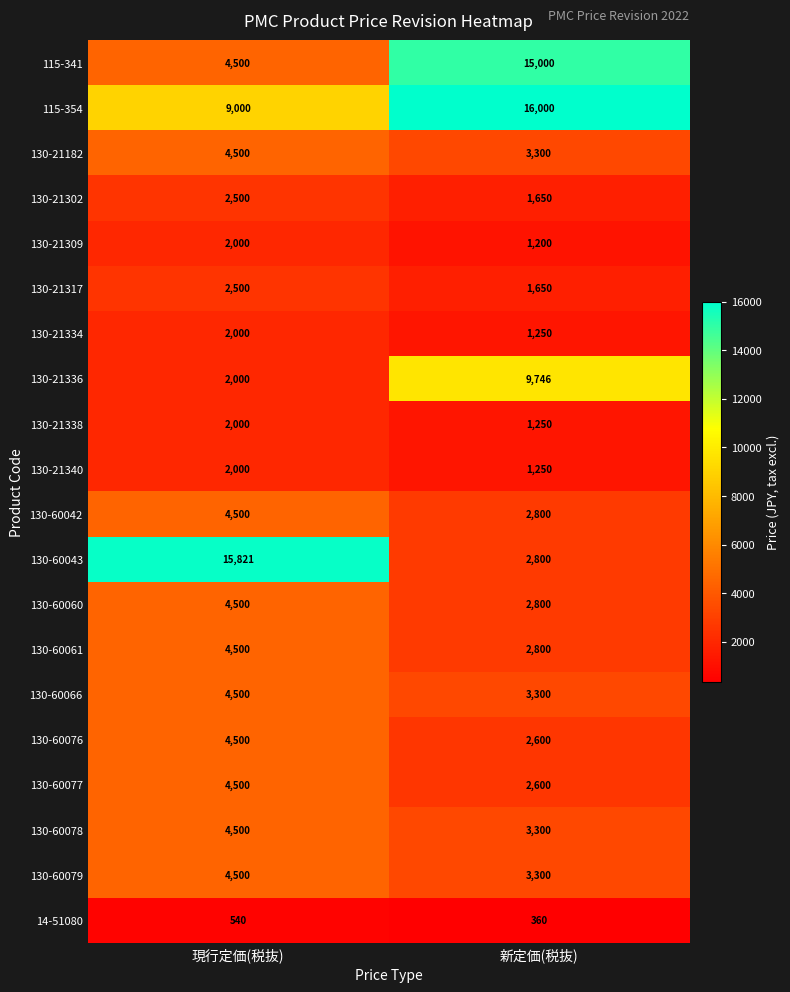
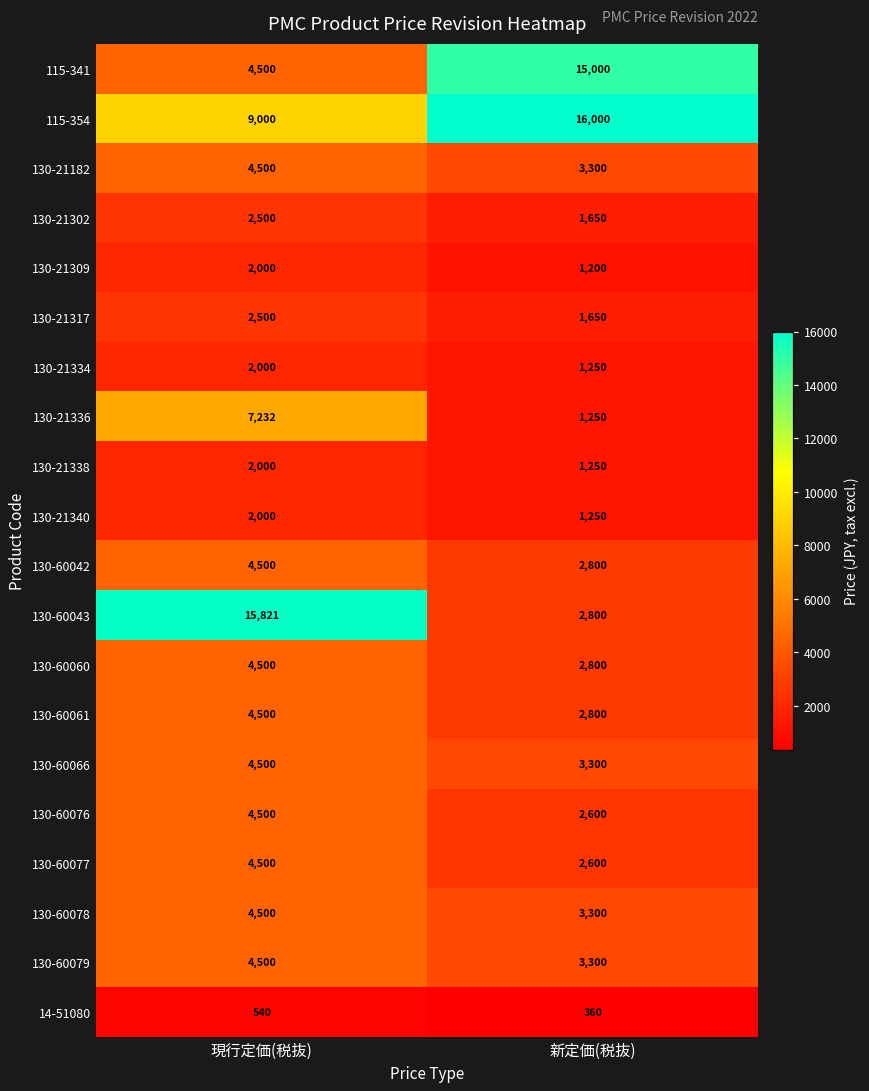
  {
    "115-341": {
      "現行定価(税抜)": "4,500",
      "新定価(税抜)": "15,000"
    },
    "115-354": {
      "現行定価(税抜)": "9,000",
      "新定価(税抜)": "16,000"
    },
    "130-21182": {
      "現行定価(税抜)": "4,500",
      "新定価(税抜)": "3,300"
    },
    "130-21302": {
      "現行定価(税抜)": "2,500",
      "新定価(税抜)": "1,650"
    },
    "130-21309": {
      "現行定価(税抜)": "2,000",
      "新定価(税抜)": "1,200"
    },
    "130-21317": {
      "現行定価(税抜)": "2,500",
      "新定価(税抜)": "1,650"
    },
    "130-21334": {
      "現行定価(税抜)": "2,000",
      "新定価(税抜)": "1,250"
    },
    "130-21336": {
-     "現行定価(税抜)": "2,000",
-     "新定価(税抜)": "9,746"
+     "現行定価(税抜)": "7,232",
+     "新定価(税抜)": "1,250"
    },
    "130-21338": {
      "現行定価(税抜)": "2,000",
      "新定価(税抜)": "1,250"
    },
    "130-21340": {
      "現行定価(税抜)": "2,000",
      "新定価(税抜)": "1,250"
    },
    "130-60042": {
      "現行定価(税抜)": "4,500",
      "新定価(税抜)": "2,800"
    },
    "130-60043": {
      "現行定価(税抜)": "15,821",
      "新定価(税抜)": "2,800"
    },
    "130-60060": {
      "現行定価(税抜)": "4,500",
      "新定価(税抜)": "2,800"
    },
    "130-60061": {
      "現行定価(税抜)": "4,500",
      "新定価(税抜)": "2,800"
    },
    "130-60066": {
      "現行定価(税抜)": "4,500",
      "新定価(税抜)": "3,300"
    },
    "130-60076": {
      "現行定価(税抜)": "4,500",
      "新定価(税抜)": "2,600"
    },
    "130-60077": {
      "現行定価(税抜)": "4,500",
      "新定価(税抜)": "2,600"
    },
    "130-60078": {
      "現行定価(税抜)": "4,500",
      "新定価(税抜)": "3,300"
    },
    "130-60079": {
      "現行定価(税抜)": "4,500",
      "新定価(税抜)": "3,300"
    },
    "14-51080": {
      "現行定価(税抜)": "540",
      "新定価(税抜)": "360"
    }
  }
